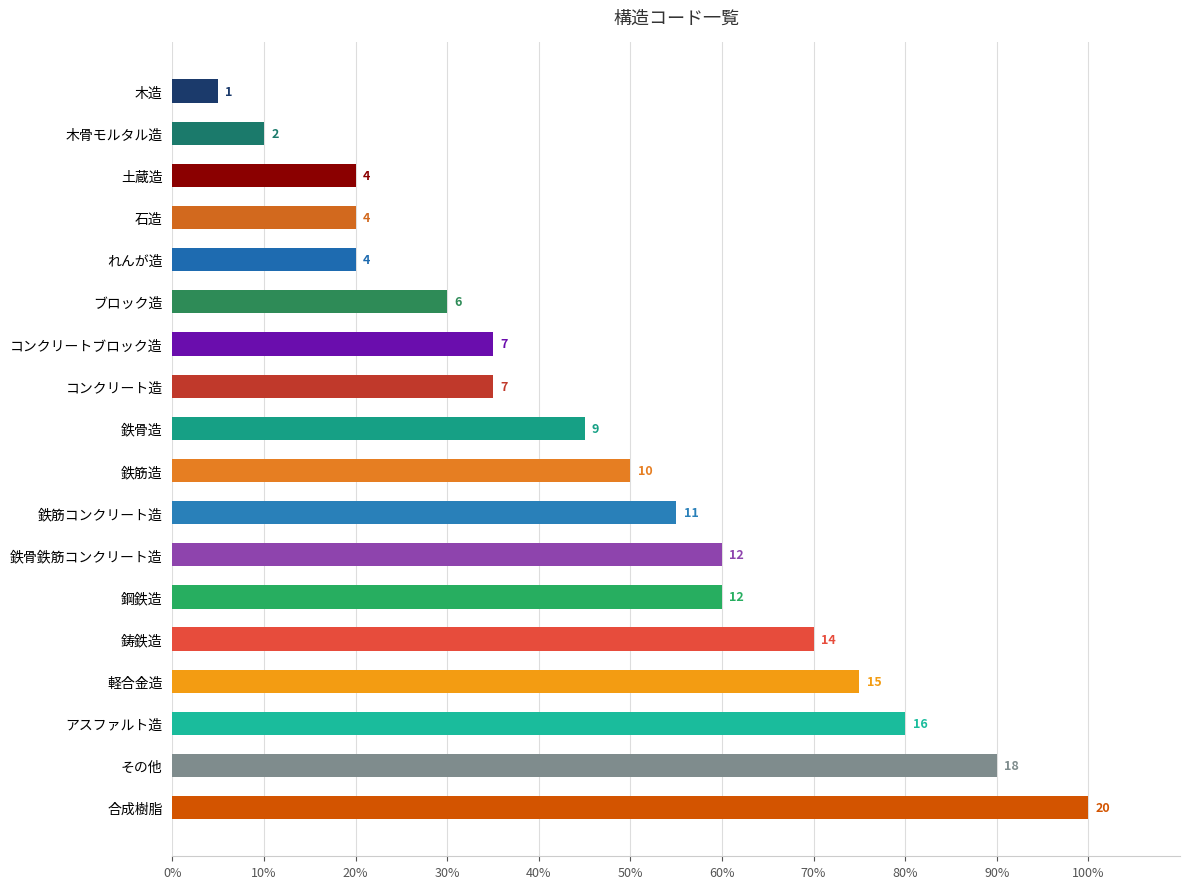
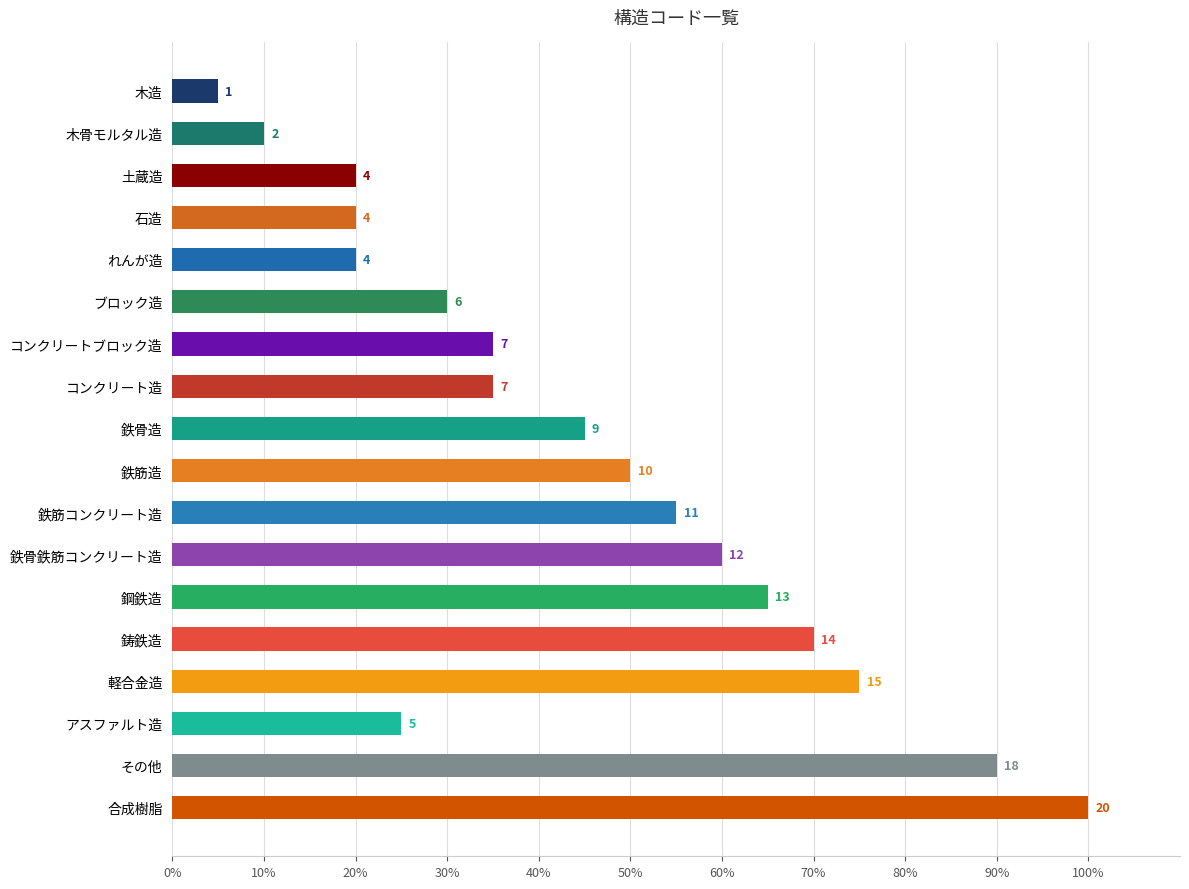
  {
-   "鋼鉄造": 12,
-   "アスファルト造": 16
+   "鋼鉄造": 13,
+   "アスファルト造": 5
  }
